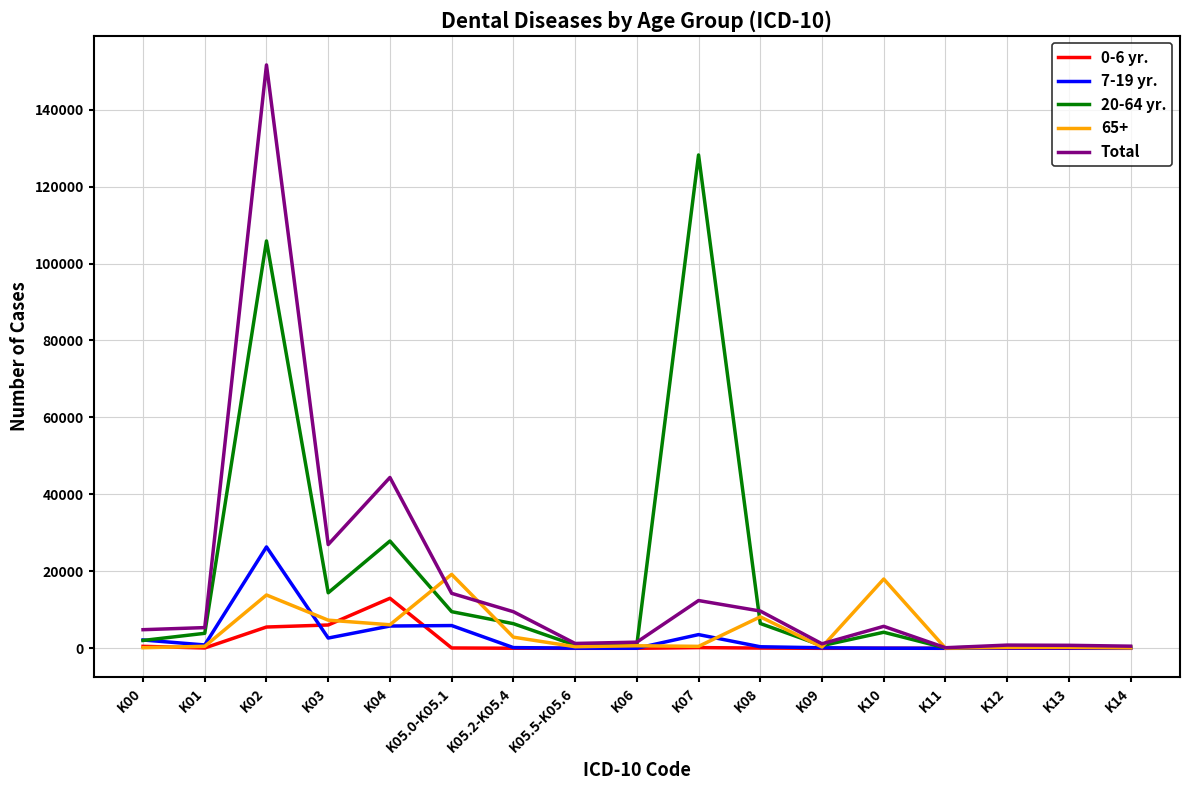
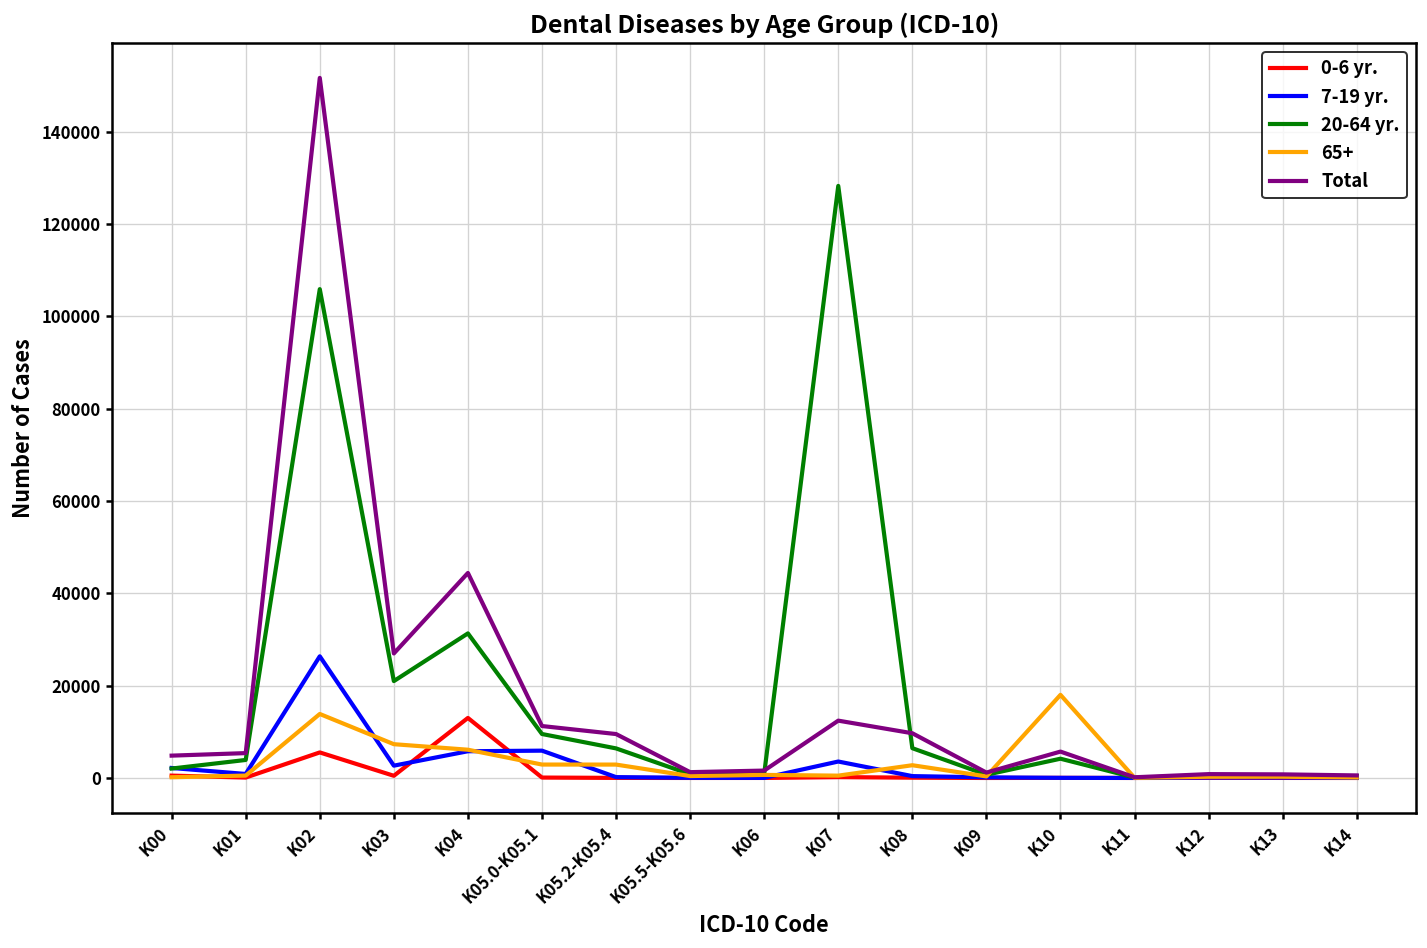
  {
    "0-6 yr.": {
      "K02": 6000,
-     "K03": 6000,
+     "K03": 0,
      "K04": 13000,
      "K05.0-K05.1": 0
    },
    "7-19 yr.": {
      "K02": 26000,
      "K03": 3000,
      "K05.0-K05.1": 6000,
      "K07": 4000
    },
    "20-64 yr.": {
      "K01": 4000,
      "K02": 106000,
-     "K03": 14000,
-     "K04": 28000,
+     "K03": 21000,
+     "K04": 31000,
      "K05.0-K05.1": 10000,
      "K05.2-K05.4": 6000,
      "K07": 128000,
      "K08": 6000,
      "K10": 4000
    },
    "65+": {
      "K02": 14000,
      "K03": 7000,
-     "K05.0-K05.1": 19000,
+     "K05.0-K05.1": 3000,
      "K05.2-K05.4": 3000,
-     "K08": 8000,
+     "K08": 3000,
      "K10": 18000
    },
    "Total": {
      "K00": 5000,
      "K01": 5000,
      "K02": 152000,
      "K03": 27000,
      "K04": 44000,
-     "K05.0-K05.1": 14000,
+     "K05.0-K05.1": 11000,
      "K05.2-K05.4": 10000,
      "K06": 2000,
      "K07": 12000,
      "K08": 10000,
      "K10": 6000
    }
  }
